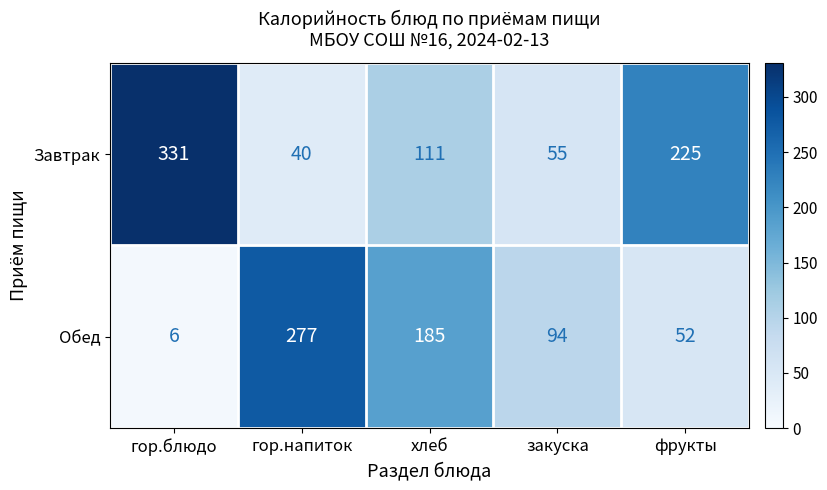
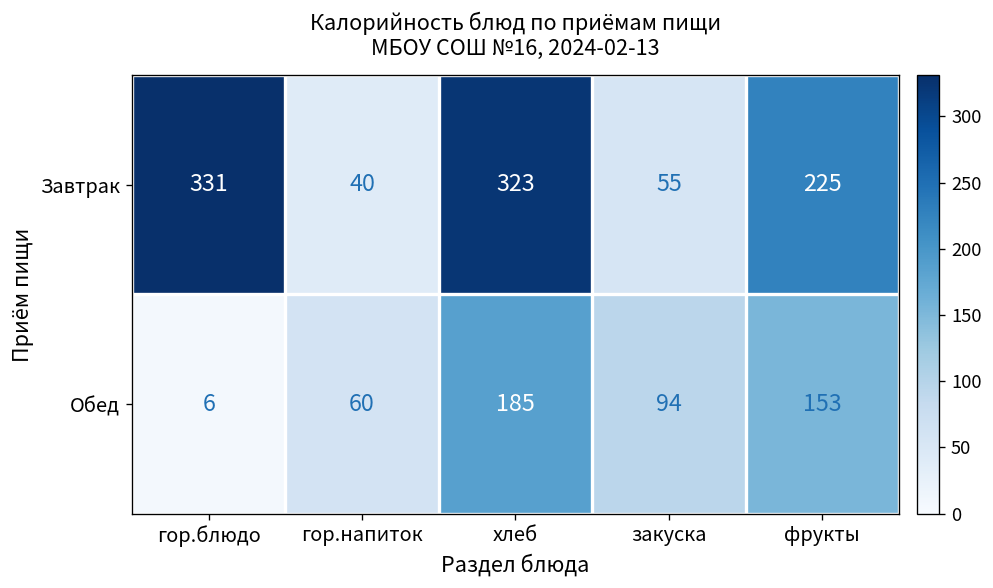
  {
    "Завтрак": {
      "гор.блюдо": 331,
      "гор.напиток": 40,
-     "хлеб": 111,
+     "хлеб": 323,
      "закуска": 55,
      "фрукты": 225
    },
    "Обед": {
      "гор.блюдо": 6,
-     "гор.напиток": 277,
+     "гор.напиток": 60,
      "хлеб": 185,
      "закуска": 94,
-     "фрукты": 52
+     "фрукты": 153
    }
  }
